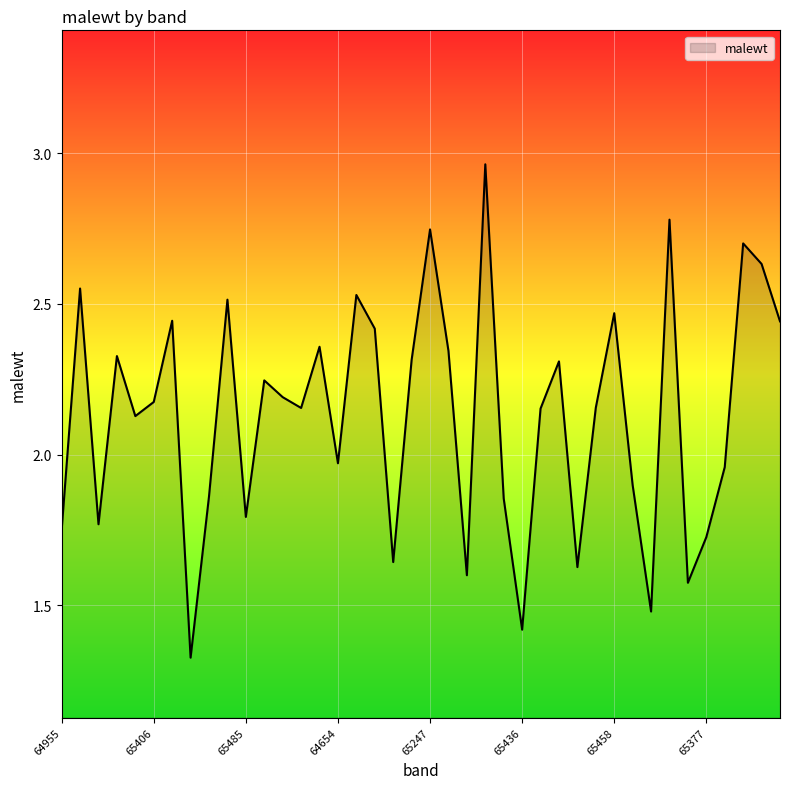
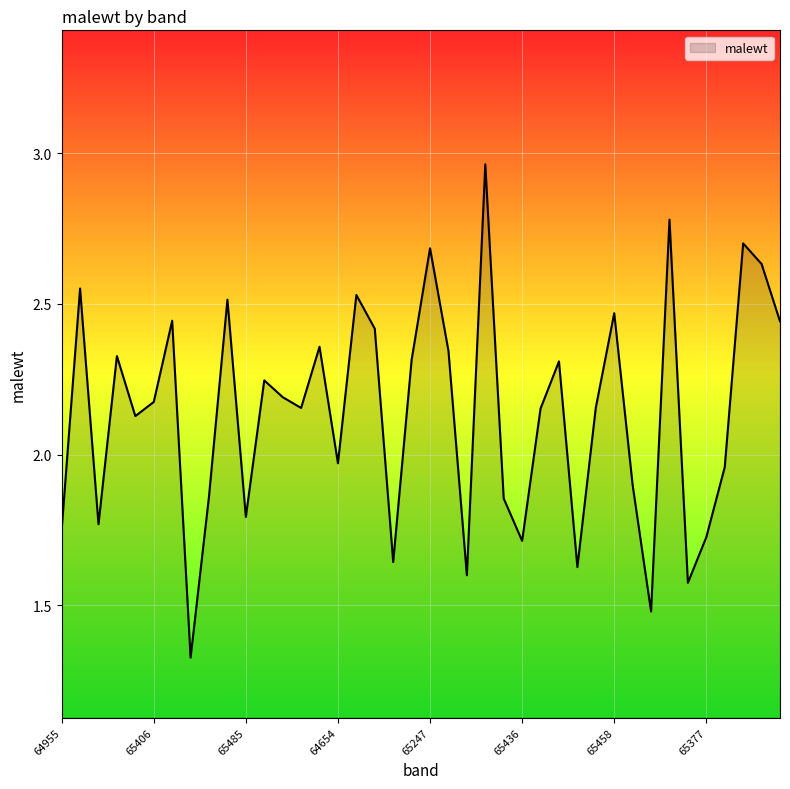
  {
    "64955": 1.75,
    "65406": 2.17,
    "65485": 1.79,
    "64654": 1.97,
-   "65247": 2.75,
-   "65436": 1.42,
+   "65247": 2.68,
+   "65436": 1.71,
    "65458": 2.47,
    "65377": 1.73
  }
